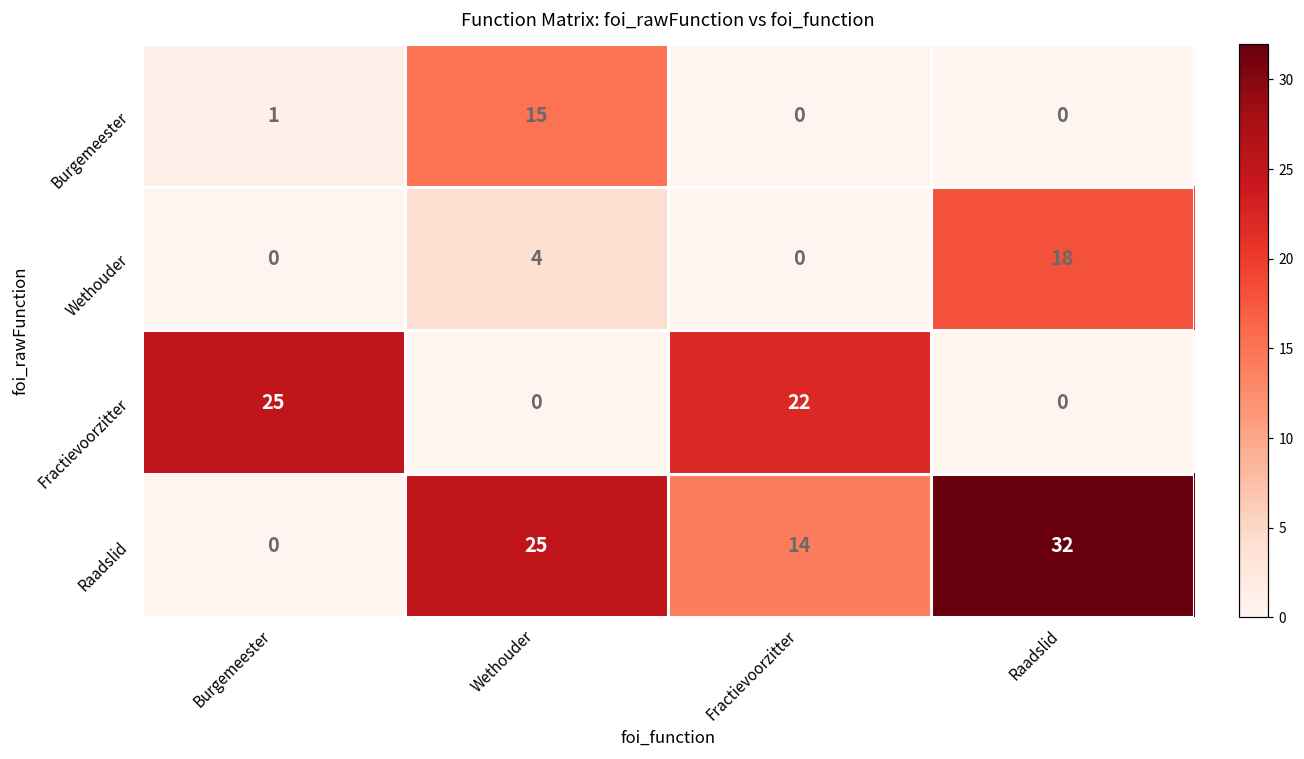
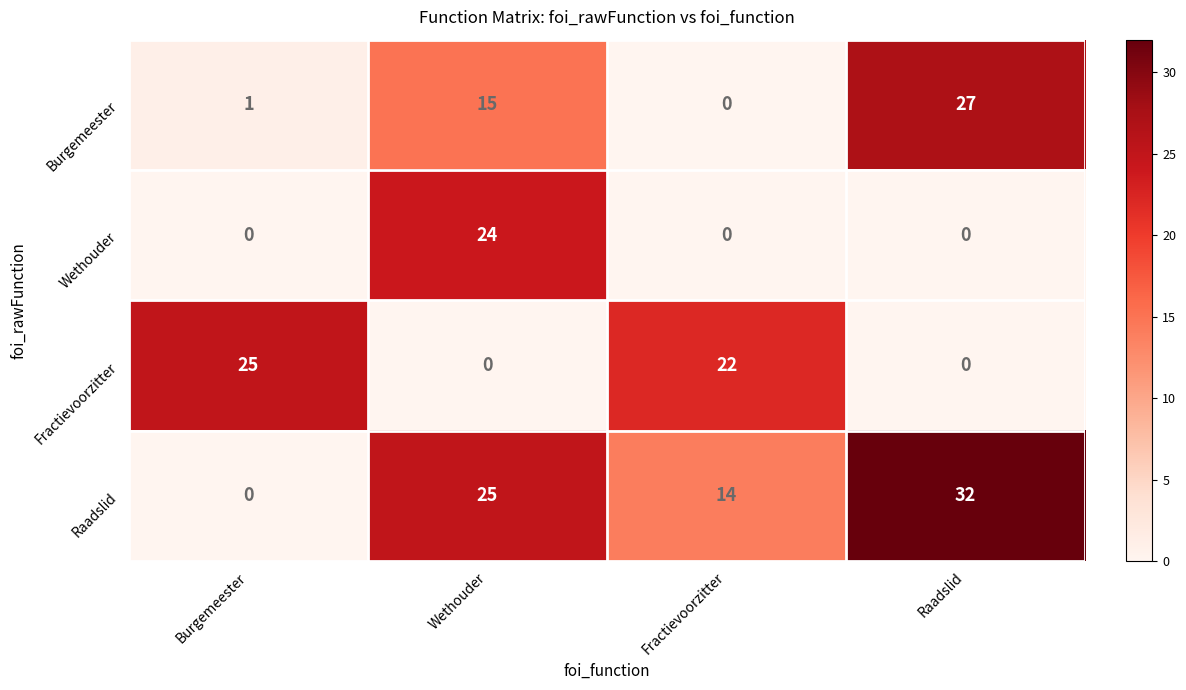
  {
    "Burgemeester": {
      "Burgemeester": 1,
      "Wethouder": 15,
      "Fractievoorzitter": 0,
-     "Raadslid": 0
+     "Raadslid": 27
    },
    "Wethouder": {
      "Burgemeester": 0,
-     "Wethouder": 4,
+     "Wethouder": 24,
      "Fractievoorzitter": 0,
-     "Raadslid": 18
+     "Raadslid": 0
    },
    "Fractievoorzitter": {
      "Burgemeester": 25,
      "Wethouder": 0,
      "Fractievoorzitter": 22,
      "Raadslid": 0
    },
    "Raadslid": {
      "Burgemeester": 0,
      "Wethouder": 25,
      "Fractievoorzitter": 14,
      "Raadslid": 32
    }
  }
